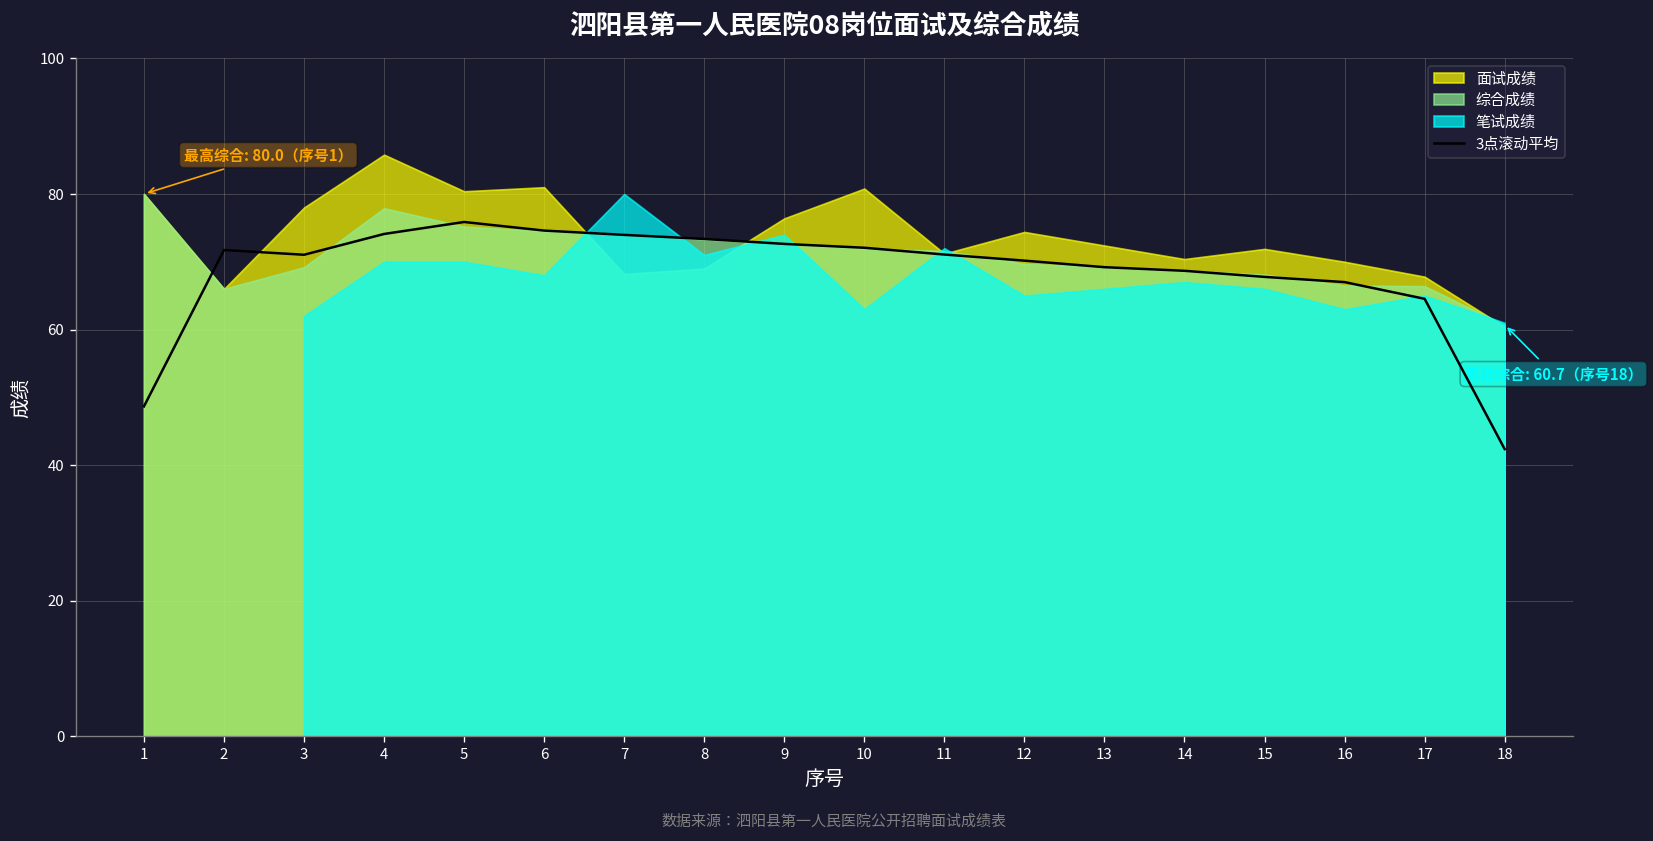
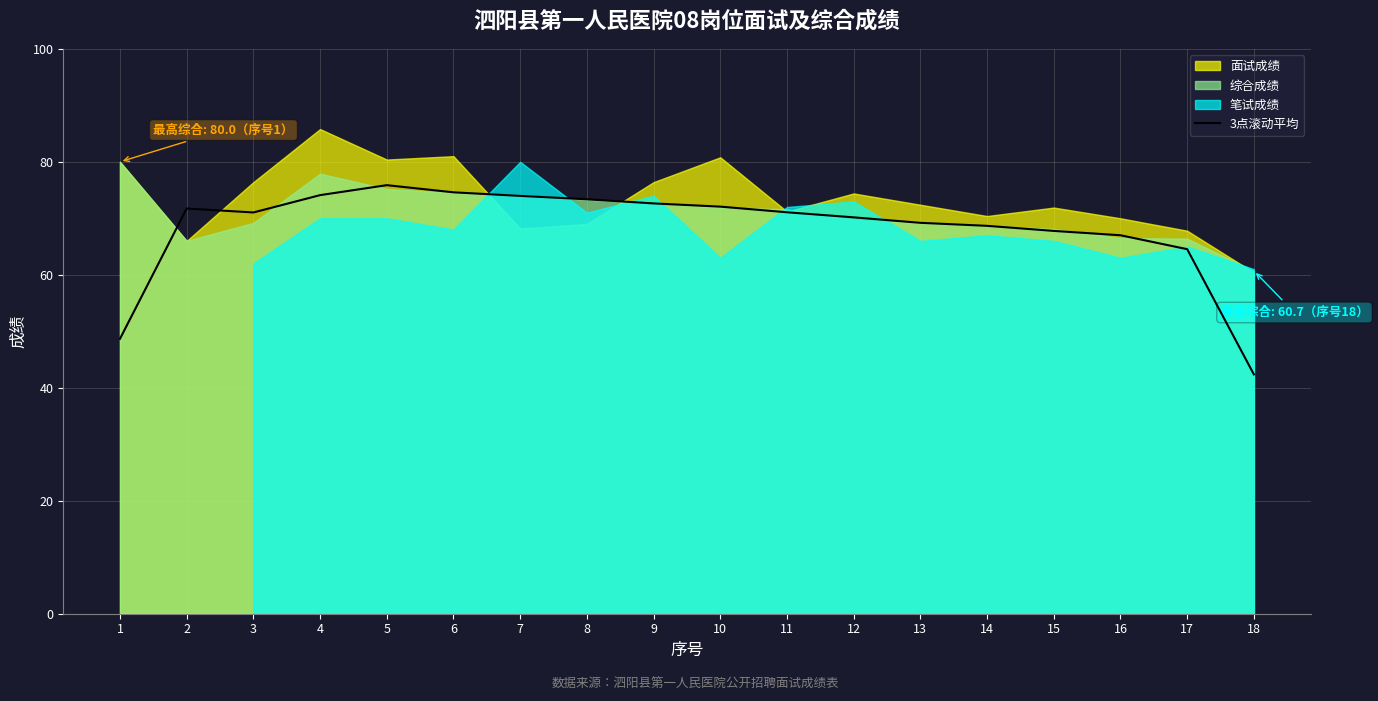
  {
    "3点滚动平均": {
      "1": 49,
      "2": 72,
      "3": 71,
      "4": 74,
      "5": 76,
      "12": 70,
      "16": 67,
      "17": 65,
      "18": 42
    },
    "面试成绩": {
-     "3": 78,
+     "3": 76,
      "4": 86,
      "5": 80,
      "6": 81,
      "7": 68,
      "8": 69,
      "9": 76,
      "10": 81,
      "12": 74,
      "13": 72,
      "14": 70,
      "15": 72,
      "16": 70,
      "17": 68
    },
    "综合成绩": {
      "3": 69,
      "4": 78,
      "5": 75,
      "12": 70,
      "16": 67,
      "17": 66
    },
    "笔试成绩": {
      "3": 62,
      "4": 70,
      "5": 70,
      "6": 68,
      "7": 80,
      "8": 71,
      "9": 74,
      "10": 63,
-     "12": 65,
+     "12": 73,
      "13": 66,
      "14": 67,
      "15": 66,
      "16": 63,
      "17": 65
    }
  }
